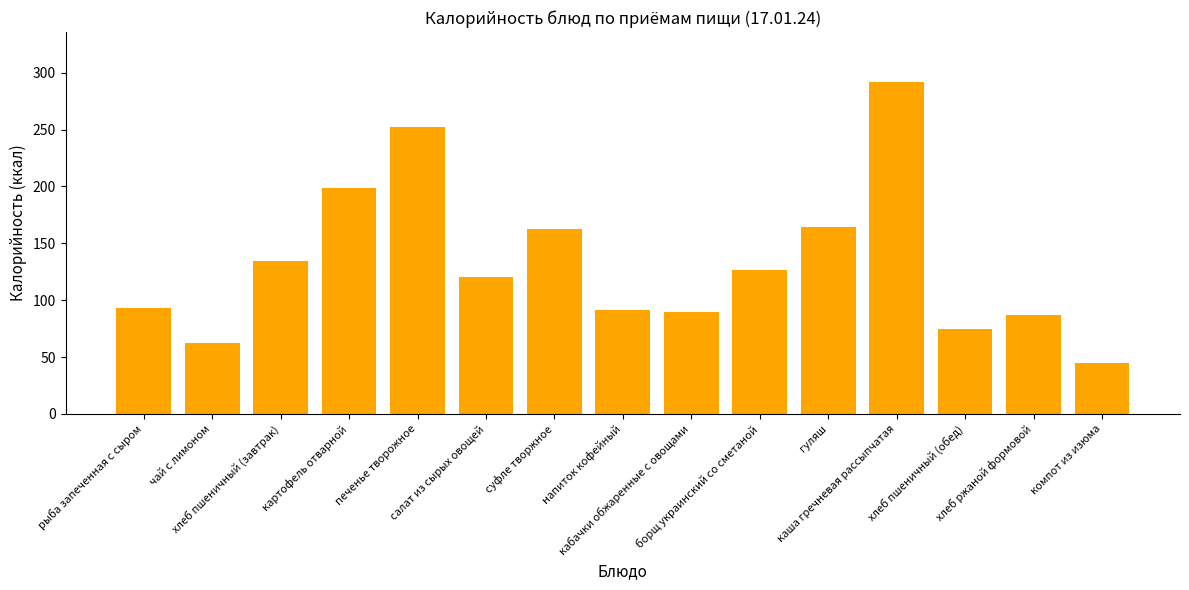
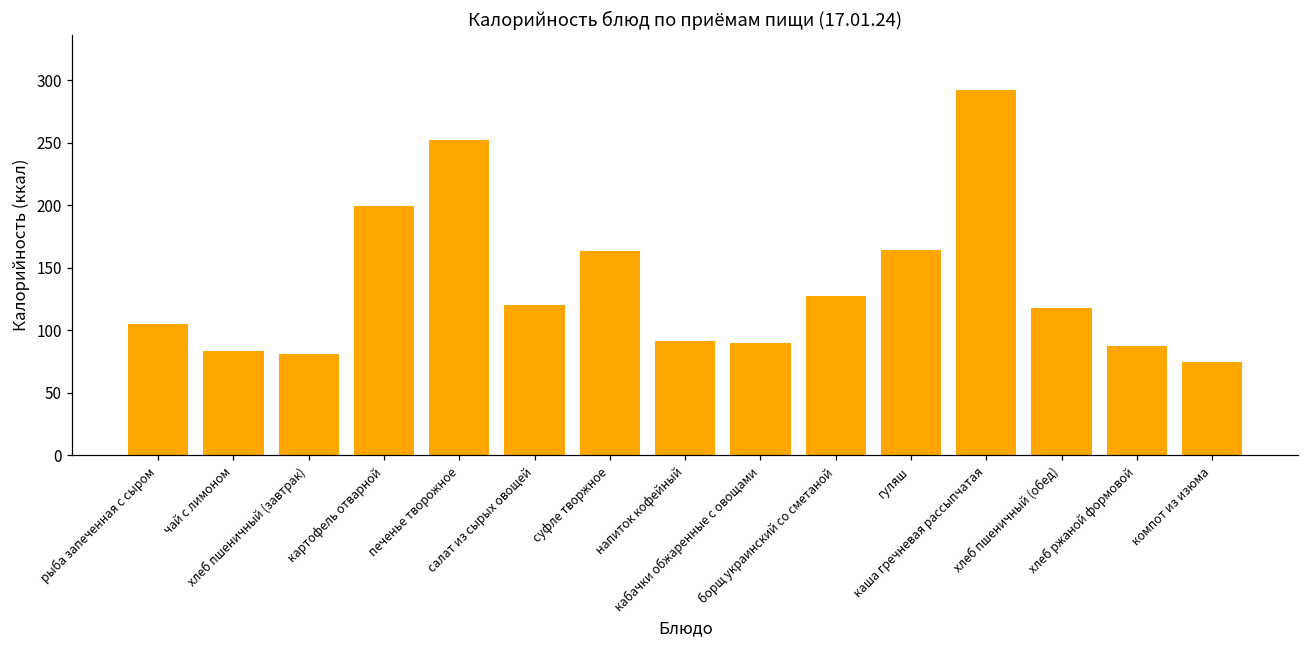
  {
-   "рыба запеченная с сыром": 93,
-   "чай с лимоном": 62,
-   "хлеб пшеничный (завтрак)": 135,
+   "рыба запеченная с сыром": 105,
+   "чай с лимоном": 84,
+   "хлеб пшеничный (завтрак)": 81,
    "картофель отварной": 199,
    "печенье творожное": 252,
    "салат из сырых овощей": 120,
    "суфле творжное": 163,
    "напиток кофейный": 92,
    "кабачки обжаренные с овощами": 90,
    "борщ украинский со сметаной": 127,
    "гуляш": 164,
    "каша гречневая рассыпчатая": 292,
-   "хлеб пшеничный (обед)": 74,
+   "хлеб пшеничный (обед)": 117,
    "хлеб ржаной формовой": 87,
-   "компот из изюма": 45
+   "компот из изюма": 75
  }
